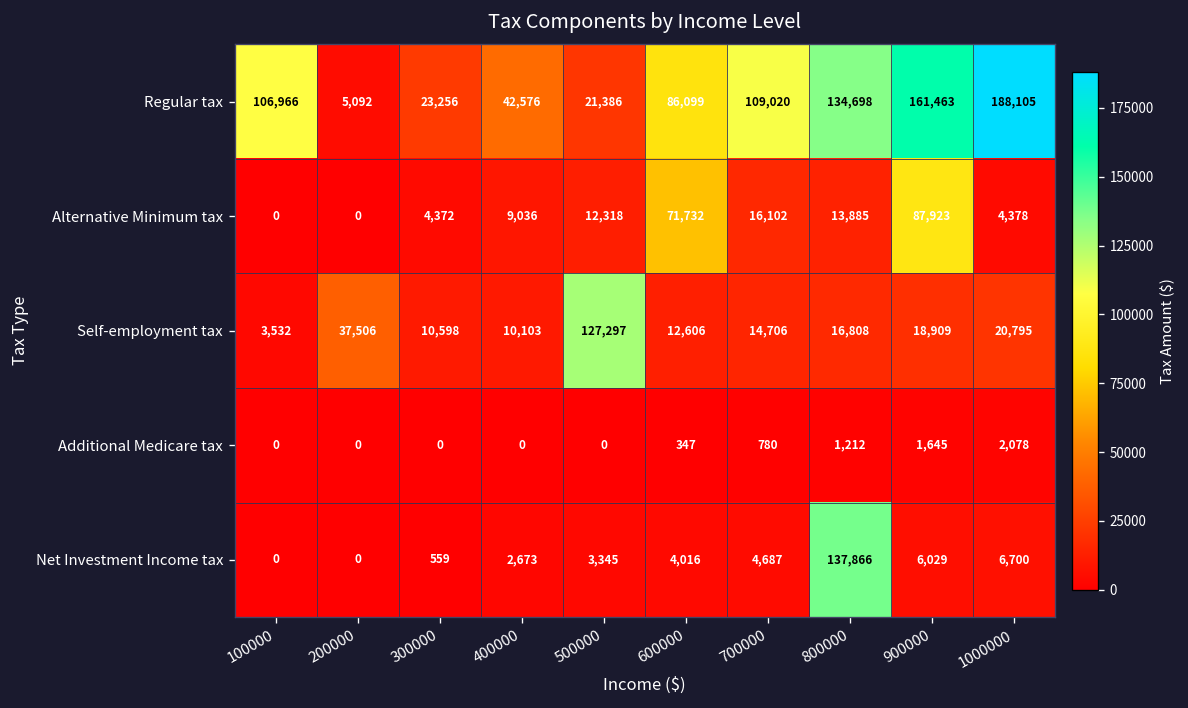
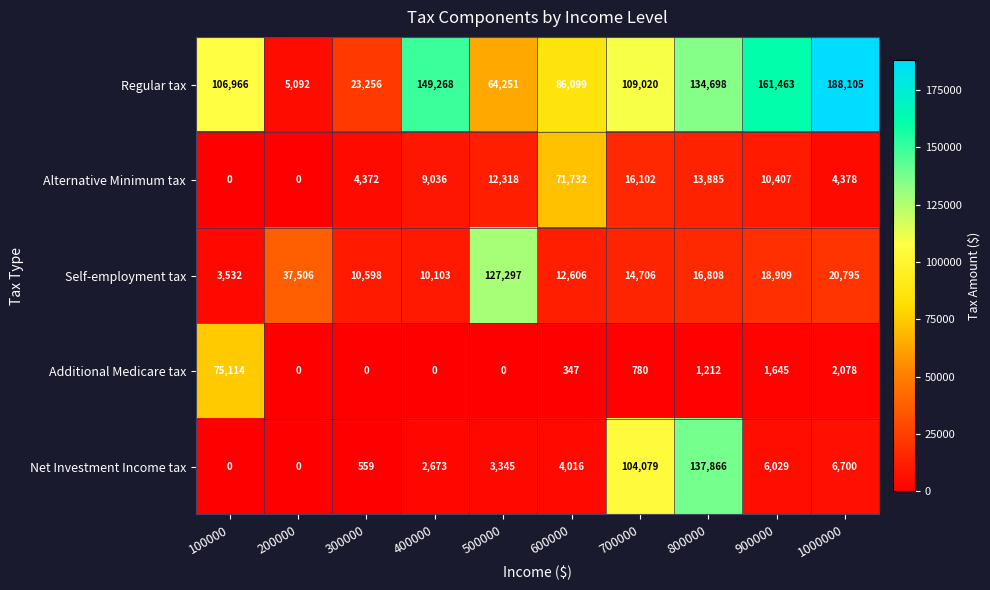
  {
    "Regular tax": {
      "100000": "106,966",
      "200000": "5,092",
      "300000": "23,256",
-     "400000": "42,576",
-     "500000": "21,386",
+     "400000": "149,268",
+     "500000": "64,251",
      "600000": "86,099",
      "700000": "109,020",
      "800000": "134,698",
      "900000": "161,463",
      "1000000": "188,105"
    },
    "Alternative Minimum tax": {
      "100000": "0",
      "200000": "0",
      "300000": "4,372",
      "400000": "9,036",
      "500000": "12,318",
      "600000": "71,732",
      "700000": "16,102",
      "800000": "13,885",
-     "900000": "87,923",
+     "900000": "10,407",
      "1000000": "4,378"
    },
    "Self-employment tax": {
      "100000": "3,532",
      "200000": "37,506",
      "300000": "10,598",
      "400000": "10,103",
      "500000": "127,297",
      "600000": "12,606",
      "700000": "14,706",
      "800000": "16,808",
      "900000": "18,909",
      "1000000": "20,795"
    },
    "Additional Medicare tax": {
-     "100000": "0",
+     "100000": "75,114",
      "200000": "0",
      "300000": "0",
      "400000": "0",
      "500000": "0",
      "600000": "347",
      "700000": "780",
      "800000": "1,212",
      "900000": "1,645",
      "1000000": "2,078"
    },
    "Net Investment Income tax": {
      "100000": "0",
      "200000": "0",
      "300000": "559",
      "400000": "2,673",
      "500000": "3,345",
      "600000": "4,016",
-     "700000": "4,687",
+     "700000": "104,079",
      "800000": "137,866",
      "900000": "6,029",
      "1000000": "6,700"
    }
  }
